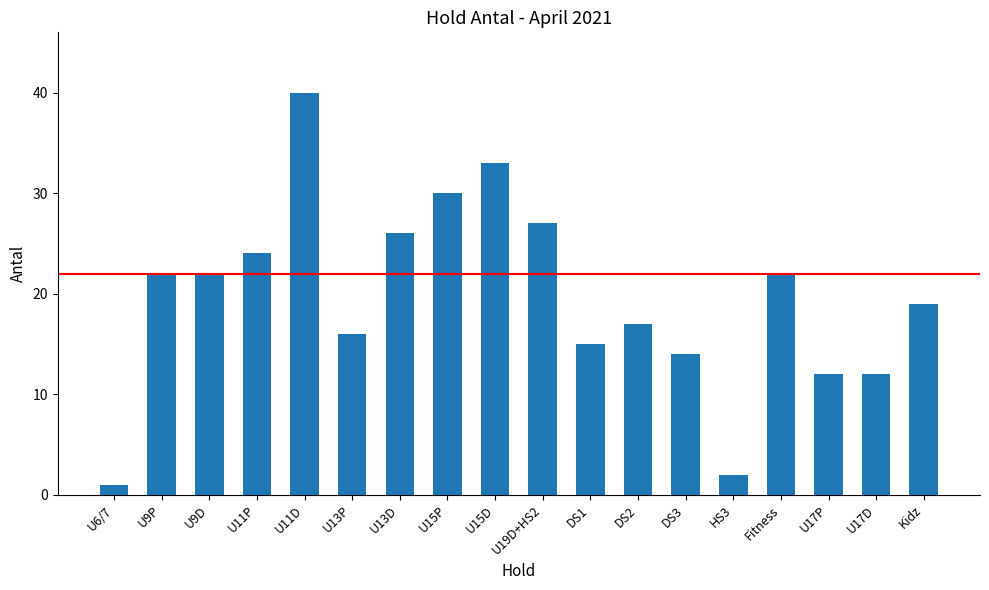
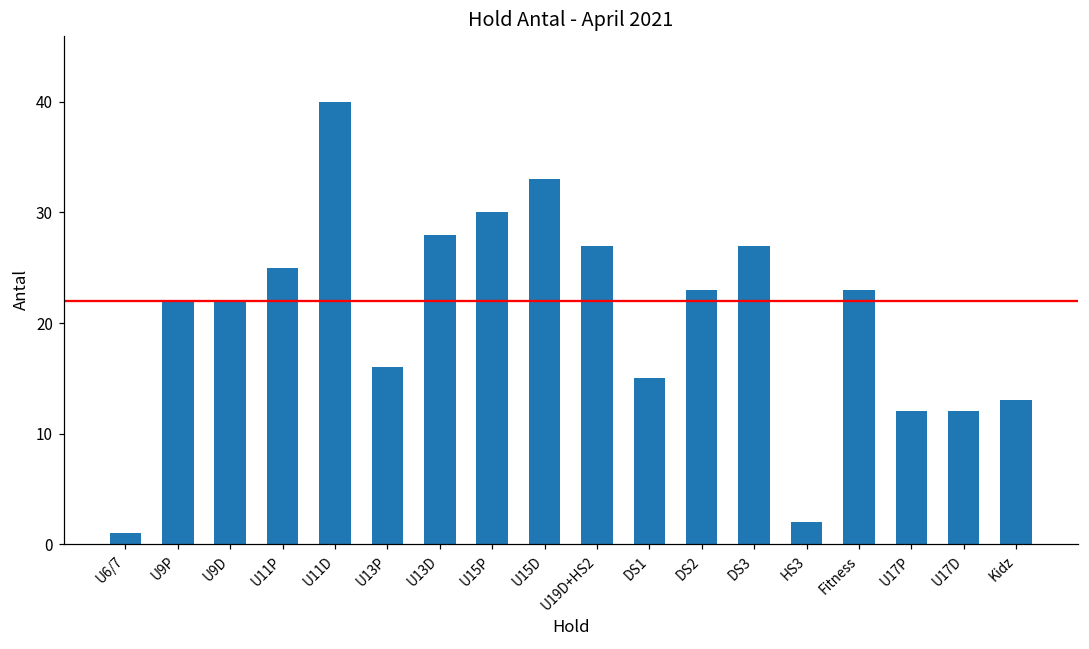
  {
    "U6/7": 1,
    "U9P": 22,
    "U9D": 22,
-   "U11P": 24,
+   "U11P": 25,
    "U11D": 40,
    "U13P": 16,
-   "U13D": 26,
+   "U13D": 28,
    "U15P": 30,
    "U15D": 33,
    "U19D+HS2": 27,
    "DS1": 15,
-   "DS2": 17,
-   "DS3": 14,
+   "DS2": 23,
+   "DS3": 27,
    "HS3": 2,
-   "Fitness": 22,
+   "Fitness": 23,
    "U17P": 12,
    "U17D": 12,
-   "Kidz": 19
+   "Kidz": 13
  }
